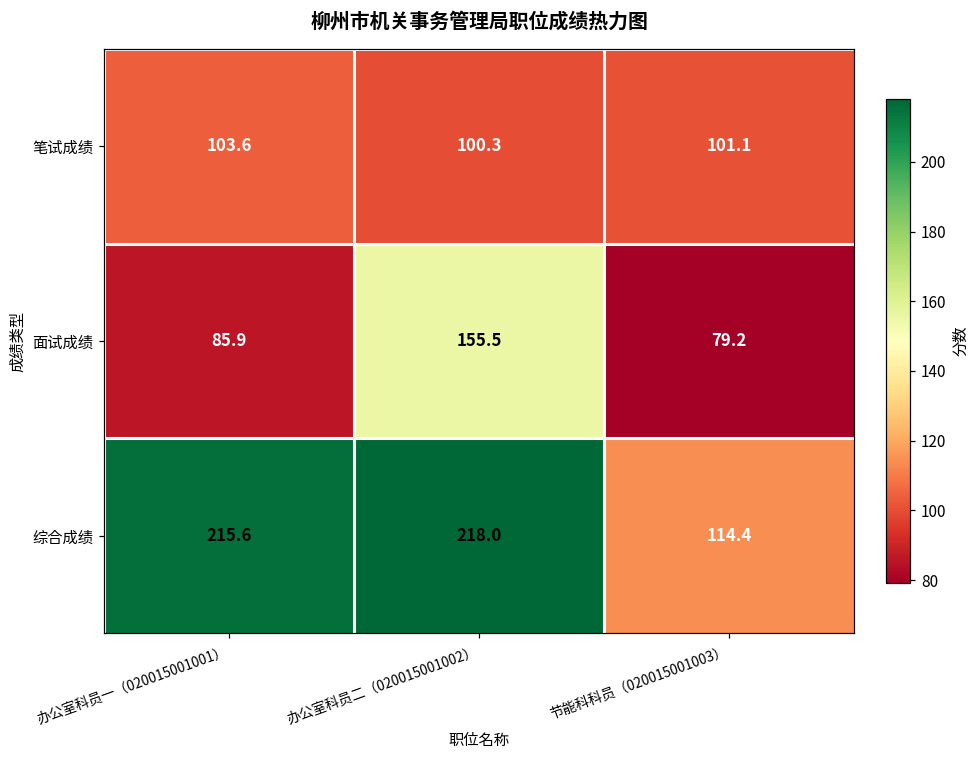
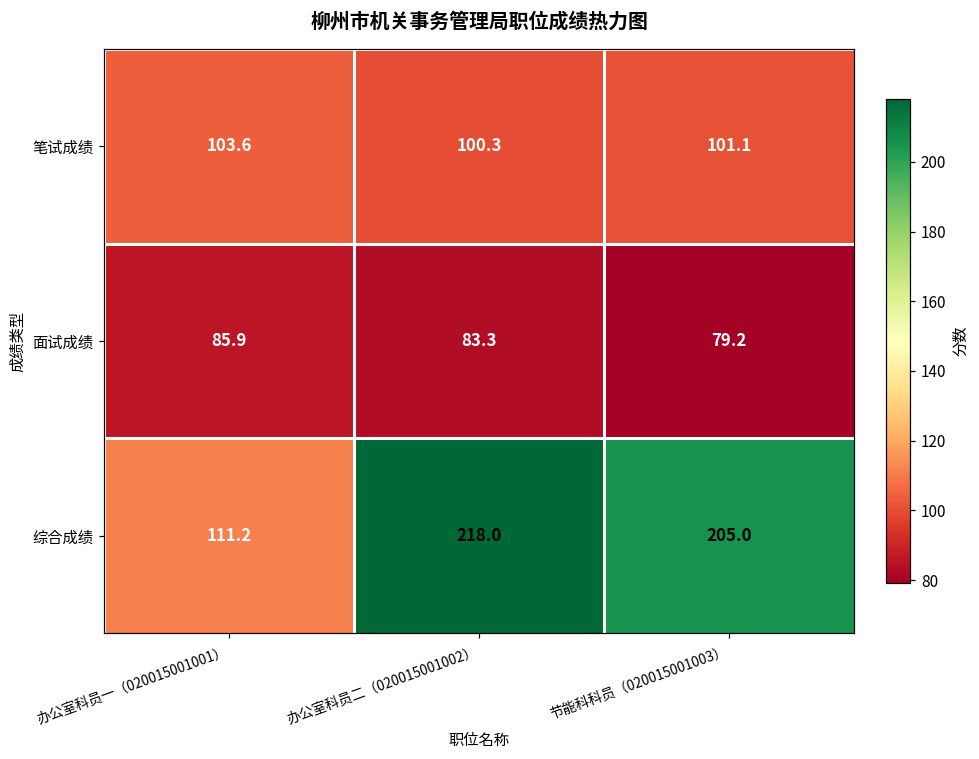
  {
    "笔试成绩": {
      "办公室科员一（020015001001）": 103.6,
      "办公室科员二（020015001002）": 100.3,
      "节能科科员（020015001003）": 101.1
    },
    "面试成绩": {
      "办公室科员一（020015001001）": 85.9,
-     "办公室科员二（020015001002）": 155.5,
+     "办公室科员二（020015001002）": 83.3,
      "节能科科员（020015001003）": 79.2
    },
    "综合成绩": {
-     "办公室科员一（020015001001）": 215.6,
+     "办公室科员一（020015001001）": 111.2,
      "办公室科员二（020015001002）": 218.0,
-     "节能科科员（020015001003）": 114.4
+     "节能科科员（020015001003）": 205.0
    }
  }
